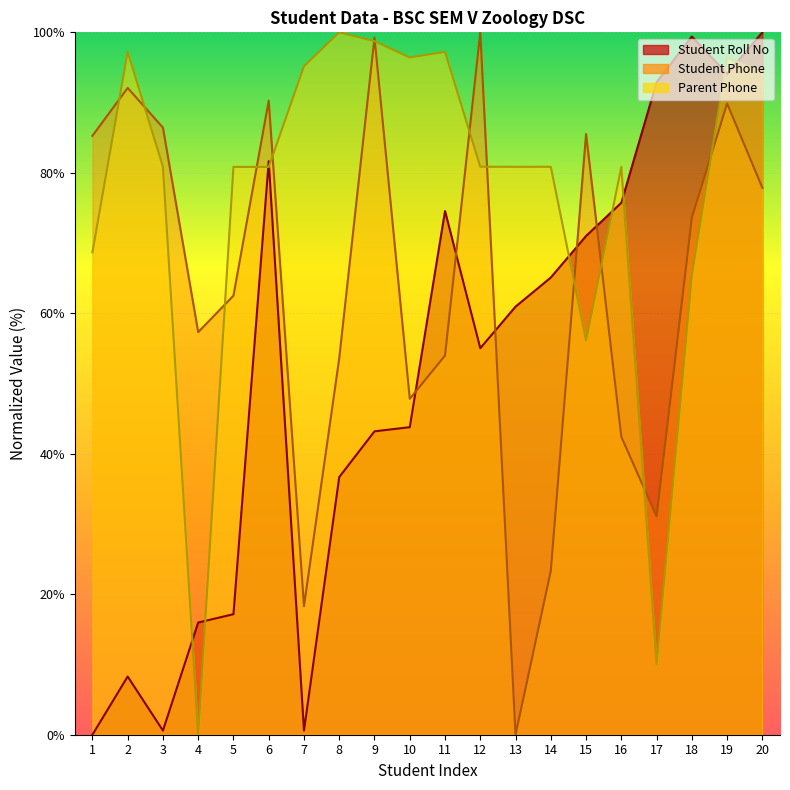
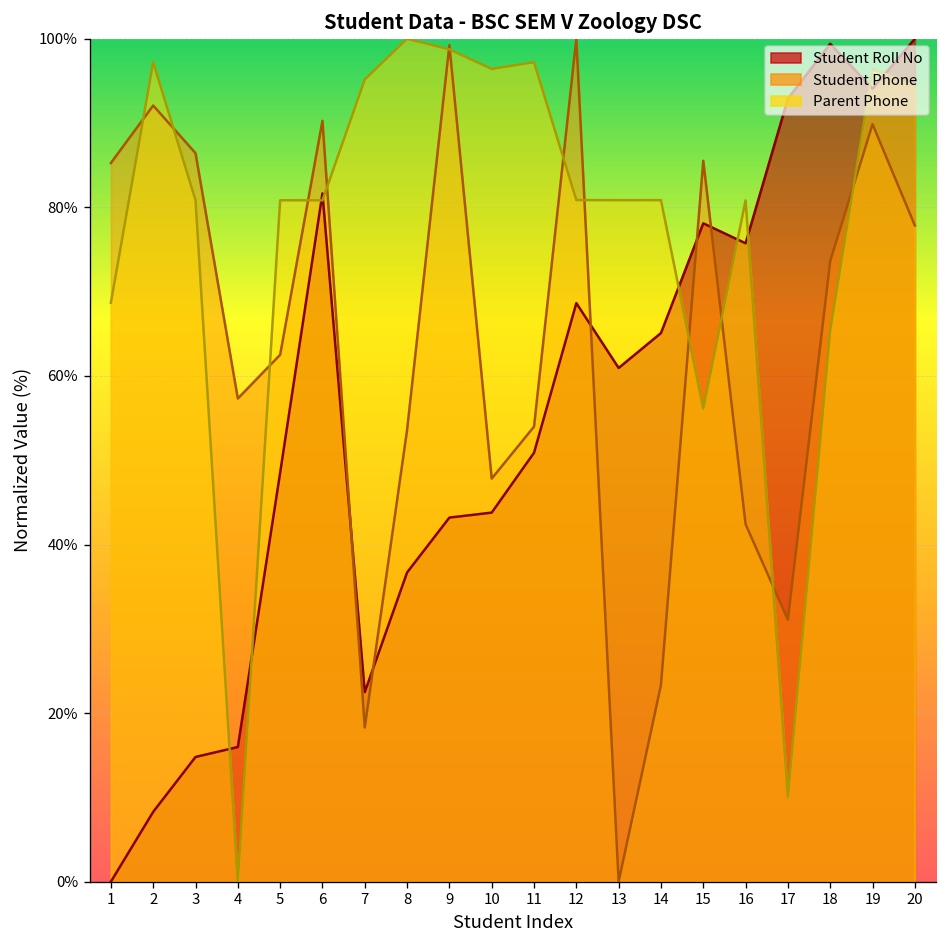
  {
    "Student Roll No": {
      "1": "0%",
      "2": "8%",
-     "3": "1%",
+     "3": "15%",
      "4": "16%",
-     "5": "17%",
+     "5": "49%",
      "6": "82%",
-     "7": "1%",
+     "7": "22%",
      "8": "37%",
      "9": "43%",
      "10": "44%",
-     "11": "75%",
-     "12": "55%",
+     "11": "51%",
+     "12": "69%",
      "13": "61%",
      "14": "65%",
-     "15": "71%",
+     "15": "78%",
      "16": "76%",
      "18": "99%",
      "20": "100%"
    }
  }
